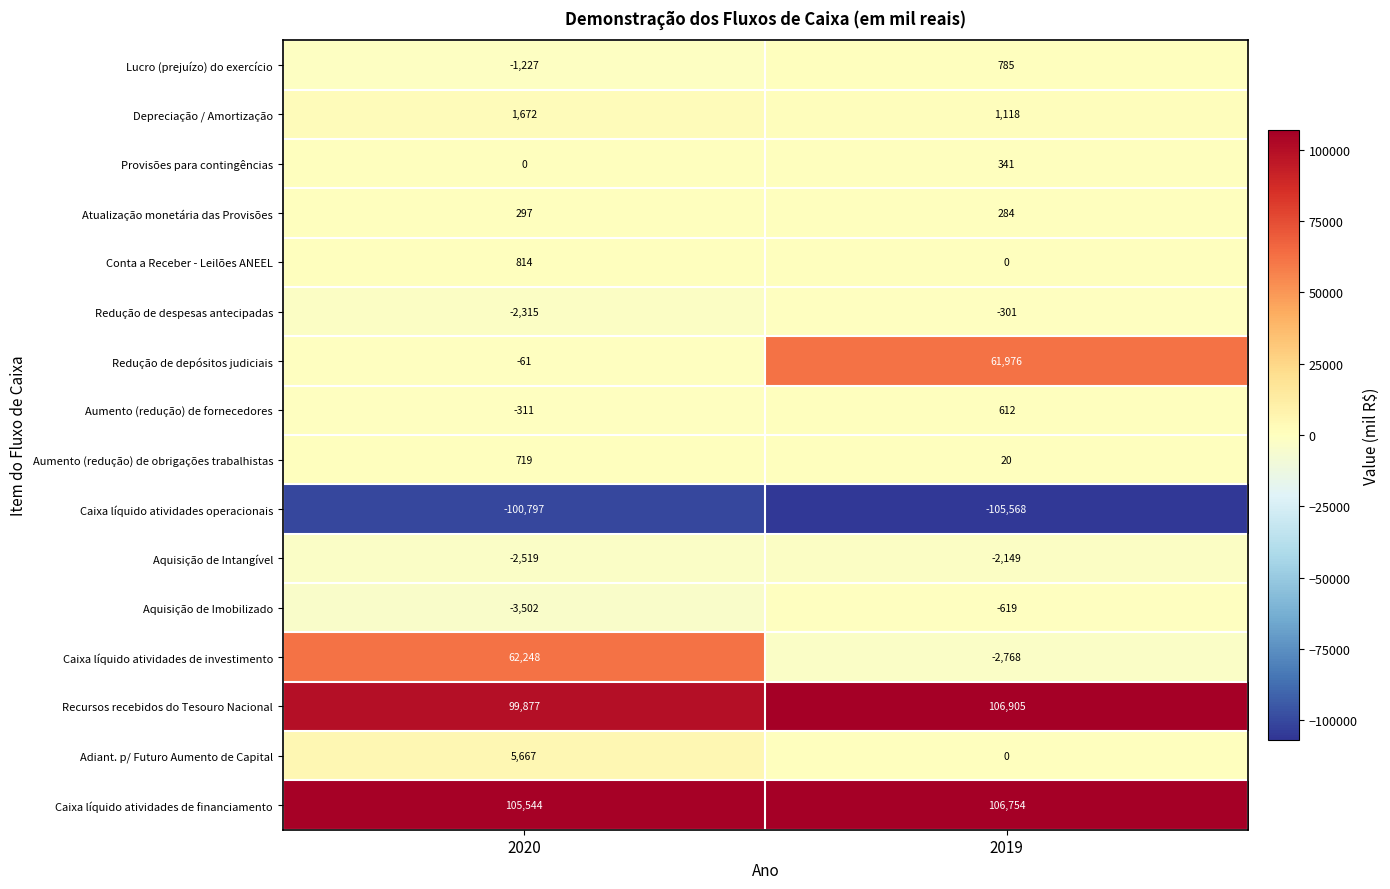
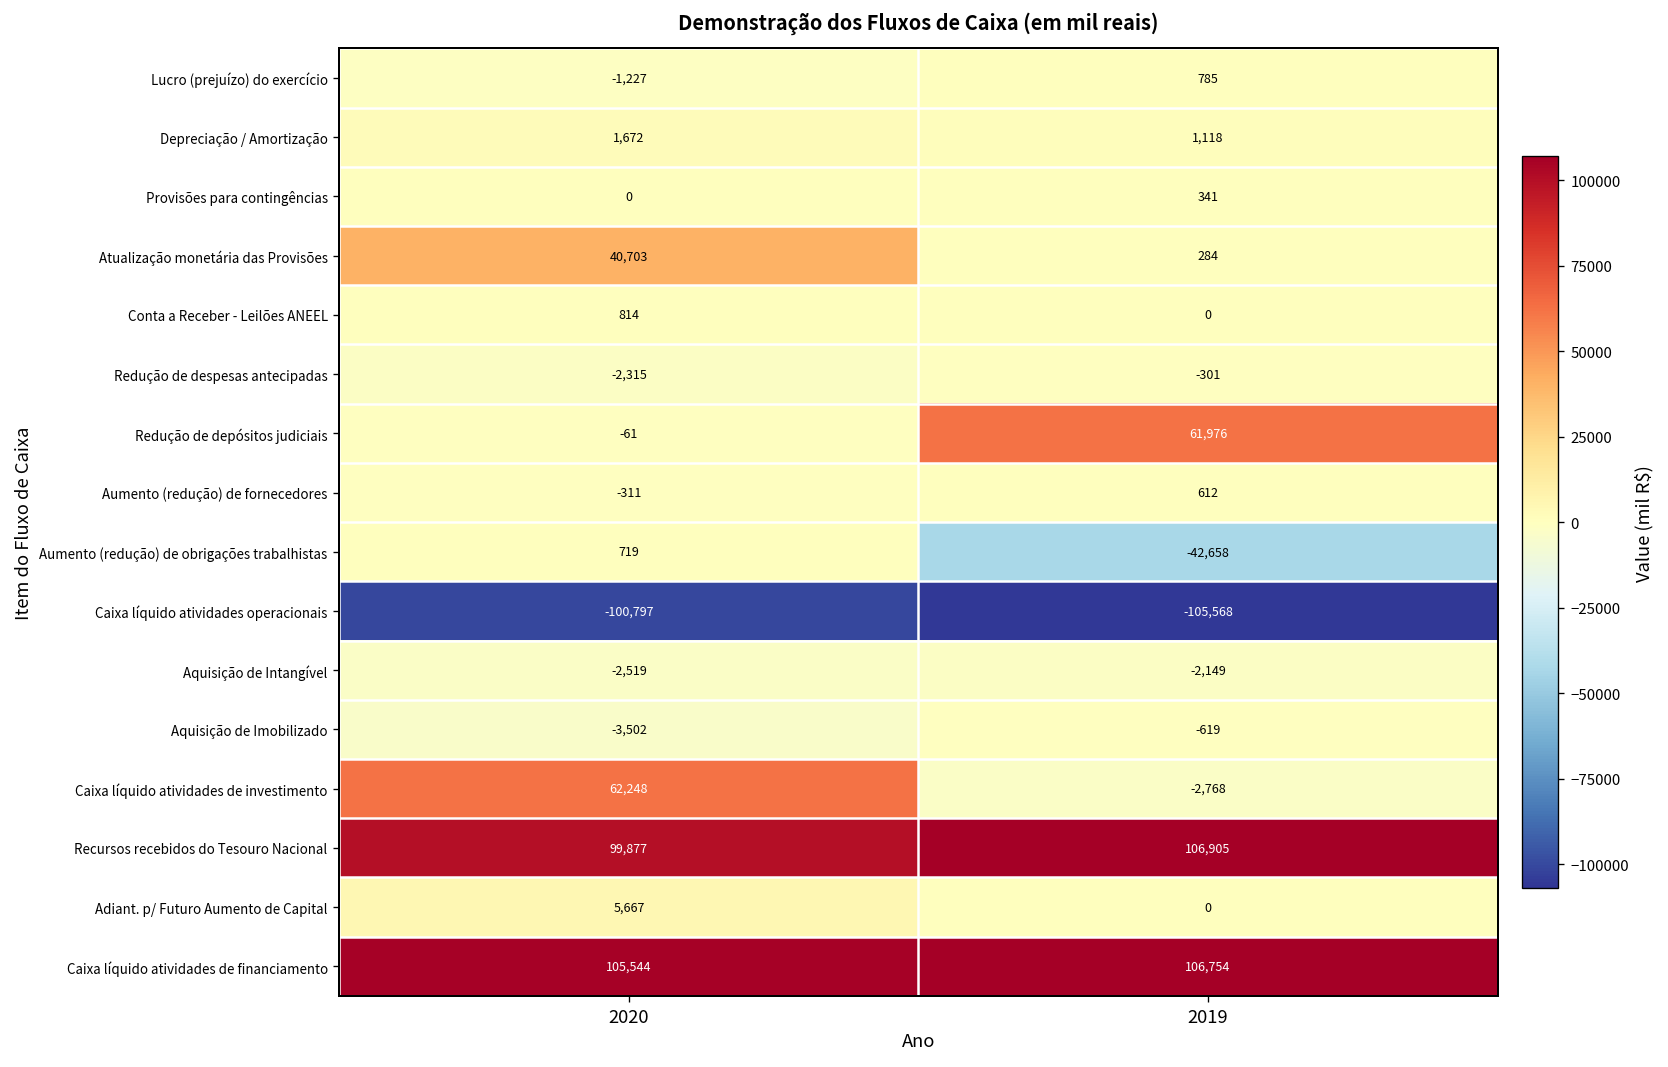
  {
    "Lucro (prejuízo) do exercício": {
      "2020": "-1,227",
      "2019": "785"
    },
    "Depreciação / Amortização": {
      "2020": "1,672",
      "2019": "1,118"
    },
    "Provisões para contingências": {
      "2020": "0",
      "2019": "341"
    },
    "Atualização monetária das Provisões": {
-     "2020": "297",
+     "2020": "40,703",
      "2019": "284"
    },
    "Conta a Receber - Leilões ANEEL": {
      "2020": "814",
      "2019": "0"
    },
    "Redução de despesas antecipadas": {
      "2020": "-2,315",
      "2019": "-301"
    },
    "Redução de depósitos judiciais": {
      "2020": "-61",
      "2019": "61,976"
    },
    "Aumento (redução) de fornecedores": {
      "2020": "-311",
      "2019": "612"
    },
    "Aumento (redução) de obrigações trabalhistas": {
      "2020": "719",
-     "2019": "20"
+     "2019": "-42,658"
    },
    "Caixa líquido atividades operacionais": {
      "2020": "-100,797",
      "2019": "-105,568"
    },
    "Aquisição de Intangível": {
      "2020": "-2,519",
      "2019": "-2,149"
    },
    "Aquisição de Imobilizado": {
      "2020": "-3,502",
      "2019": "-619"
    },
    "Caixa líquido atividades de investimento": {
      "2020": "62,248",
      "2019": "-2,768"
    },
    "Recursos recebidos do Tesouro Nacional": {
      "2020": "99,877",
      "2019": "106,905"
    },
    "Adiant. p/ Futuro Aumento de Capital": {
      "2020": "5,667",
      "2019": "0"
    },
    "Caixa líquido atividades de financiamento": {
      "2020": "105,544",
      "2019": "106,754"
    }
  }
